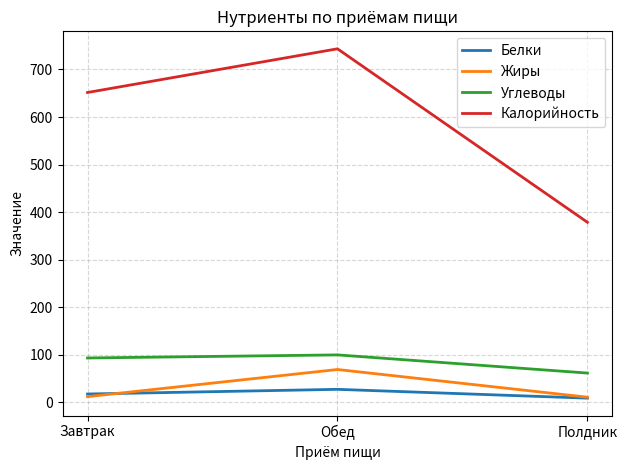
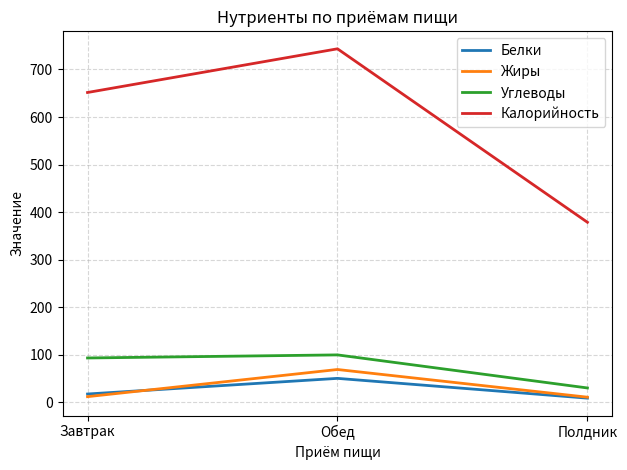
  {
    "Белки": {
      "Завтрак": 20,
-     "Обед": 30
+     "Обед": 50
    },
    "Жиры": {
      "Завтрак": 10,
      "Обед": 70
    },
    "Углеводы": {
      "Завтрак": 90,
      "Обед": 100,
-     "Полдник": 60
+     "Полдник": 30
    },
    "Калорийность": {
      "Завтрак": 650,
      "Обед": 740,
      "Полдник": 380
    }
  }
